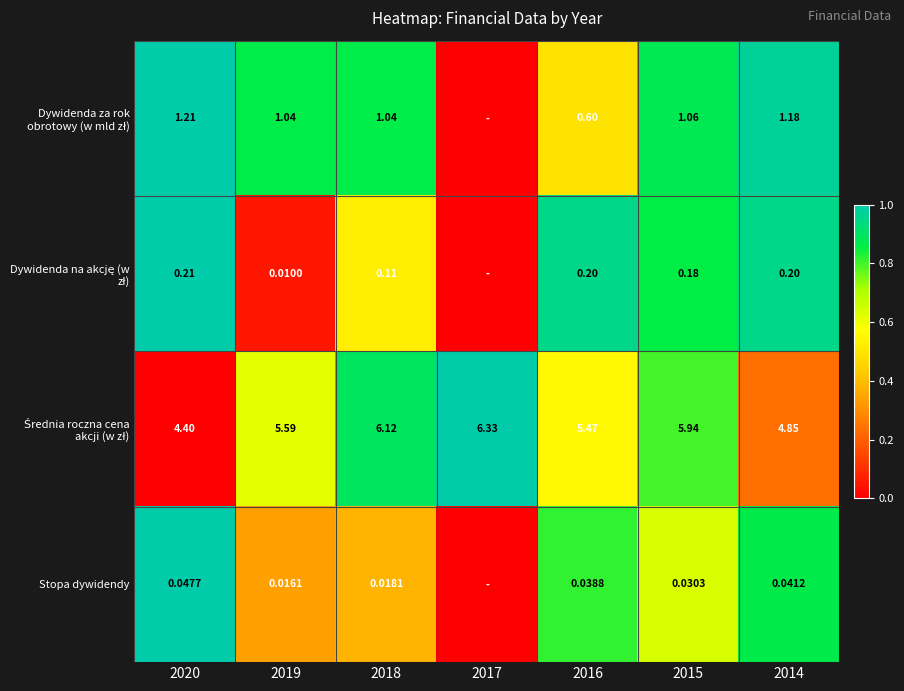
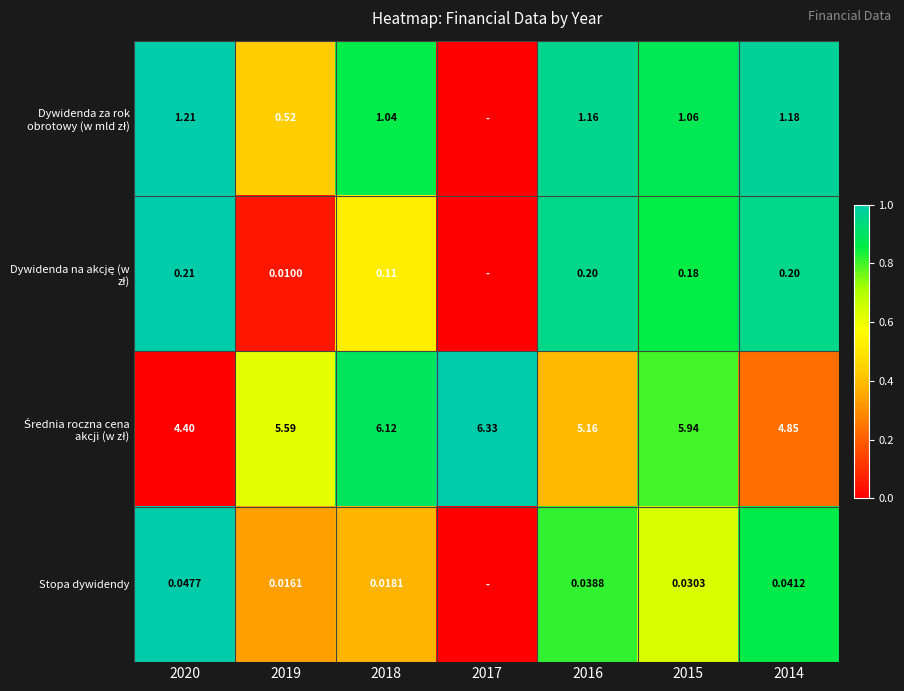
  {
    "Dywidenda za rok obrotowy (w mld zł)": {
      "2020": 1.21,
-     "2019": 1.04,
+     "2019": 0.52,
      "2018": 1.04,
-     "2016": 0.60,
+     "2016": 1.16,
      "2015": 1.06,
      "2014": 1.18
    },
    "Dywidenda na akcję (w zł)": {
      "2020": 0.21,
      "2019": 0.0100,
      "2018": 0.11,
      "2016": 0.20,
      "2015": 0.18,
      "2014": 0.20
    },
    "Średnia roczna cena akcji (w zł)": {
      "2020": 4.40,
      "2019": 5.59,
      "2018": 6.12,
      "2017": 6.33,
-     "2016": 5.47,
+     "2016": 5.16,
      "2015": 5.94,
      "2014": 4.85
    },
    "Stopa dywidendy": {
      "2020": 0.0477,
      "2019": 0.0161,
      "2018": 0.0181,
      "2016": 0.0388,
      "2015": 0.0303,
      "2014": 0.0412
    }
  }
